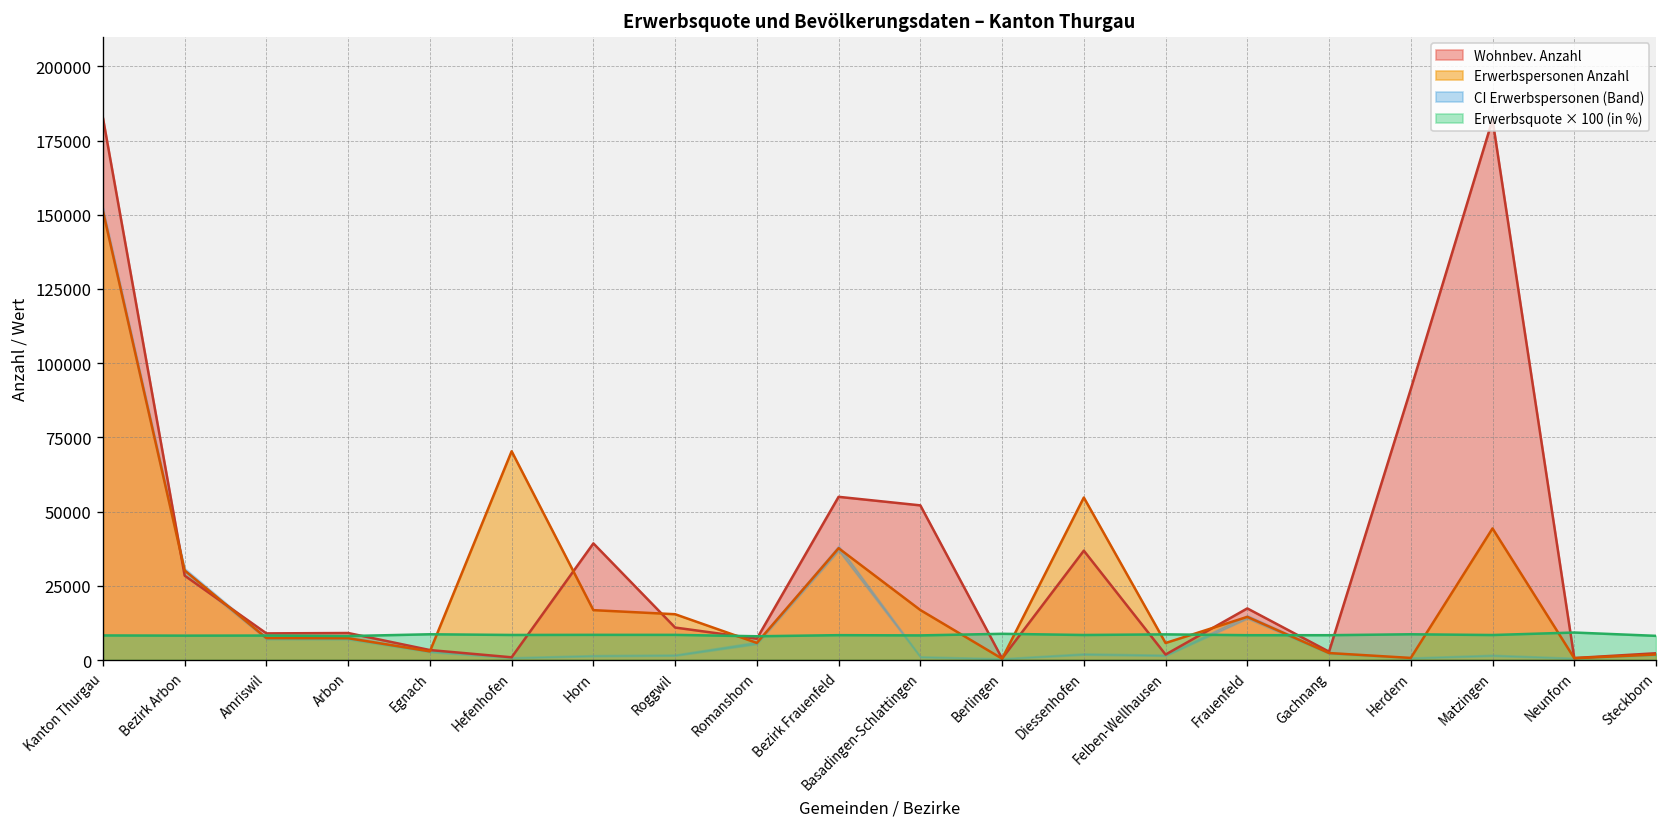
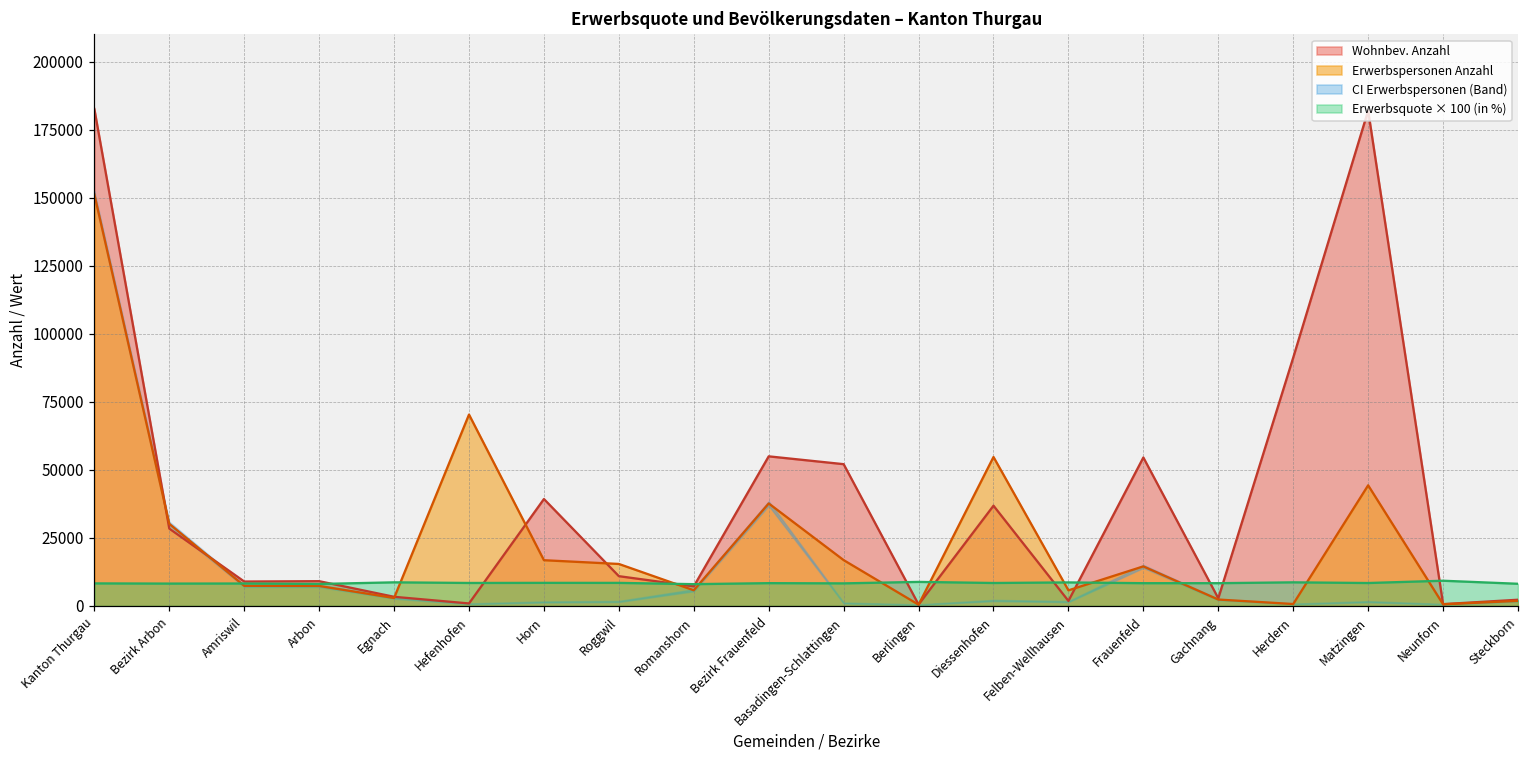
  {
    "Wohnbev. Anzahl": {
      "Kanton Thurgau": 183000,
      "Bezirk Arbon": 28000,
      "Arbon": 9000,
      "Horn": 39000,
      "Roggwil": 11000,
      "Bezirk Frauenfeld": 55000,
      "Basadingen-Schlattingen": 52000,
      "Diessenhofen": 37000,
-     "Frauenfeld": 17000,
+     "Frauenfeld": 55000,
      "Herdern": 91000
    },
    "Erwerbspersonen Anzahl": {
      "Kanton Thurgau": 151000,
      "Hefenhofen": 70000,
      "Horn": 17000,
      "Roggwil": 15000,
      "Basadingen-Schlattingen": 17000,
      "Diessenhofen": 55000,
      "Felben-Wellhausen": 6000,
      "Matzingen": 44000
    },
    "Erwerbsquote × 100 (in %)": {
      "Kanton Thurgau": 8000,
      "Bezirk Arbon": 8000,
      "Egnach": 9000,
      "Hefenhofen": 8000,
      "Horn": 8000,
      "Roggwil": 8000,
      "Bezirk Frauenfeld": 8000,
      "Basadingen-Schlattingen": 8000,
      "Berlingen": 9000,
      "Diessenhofen": 8000,
      "Felben-Wellhausen": 9000,
      "Frauenfeld": 8000,
      "Gachnang": 8000,
      "Herdern": 9000,
      "Matzingen": 8000,
      "Neunforn": 9000,
      "Steckborn": 8000
    }
  }
